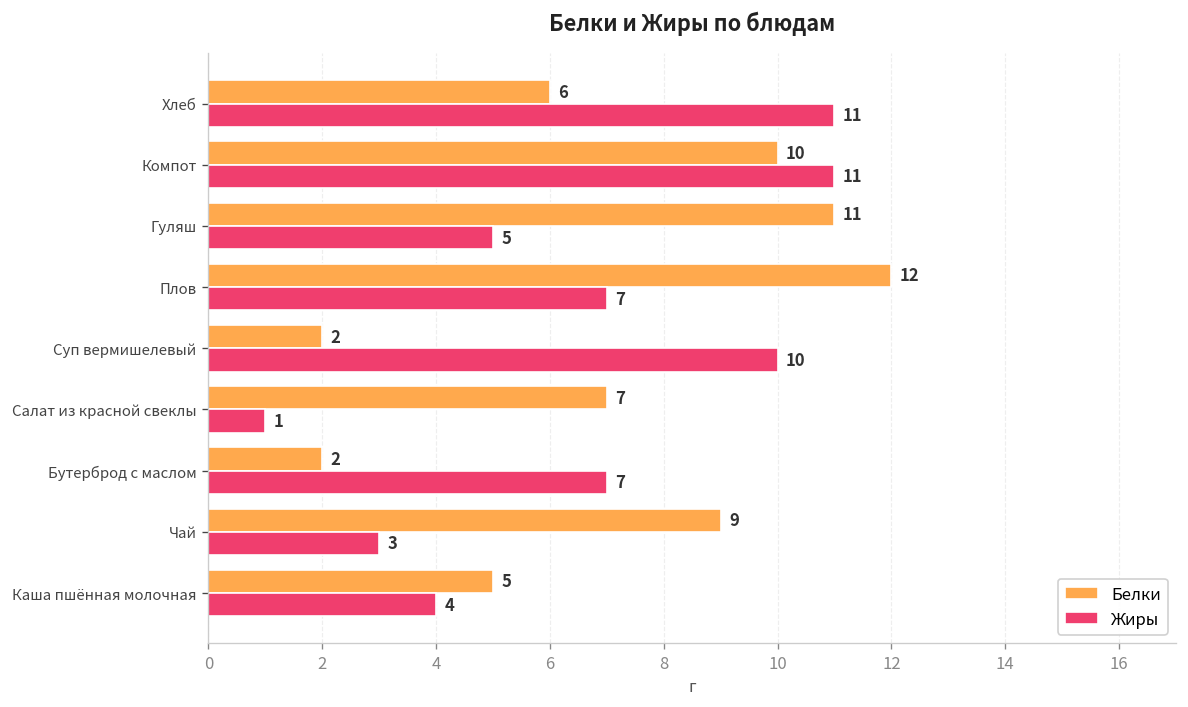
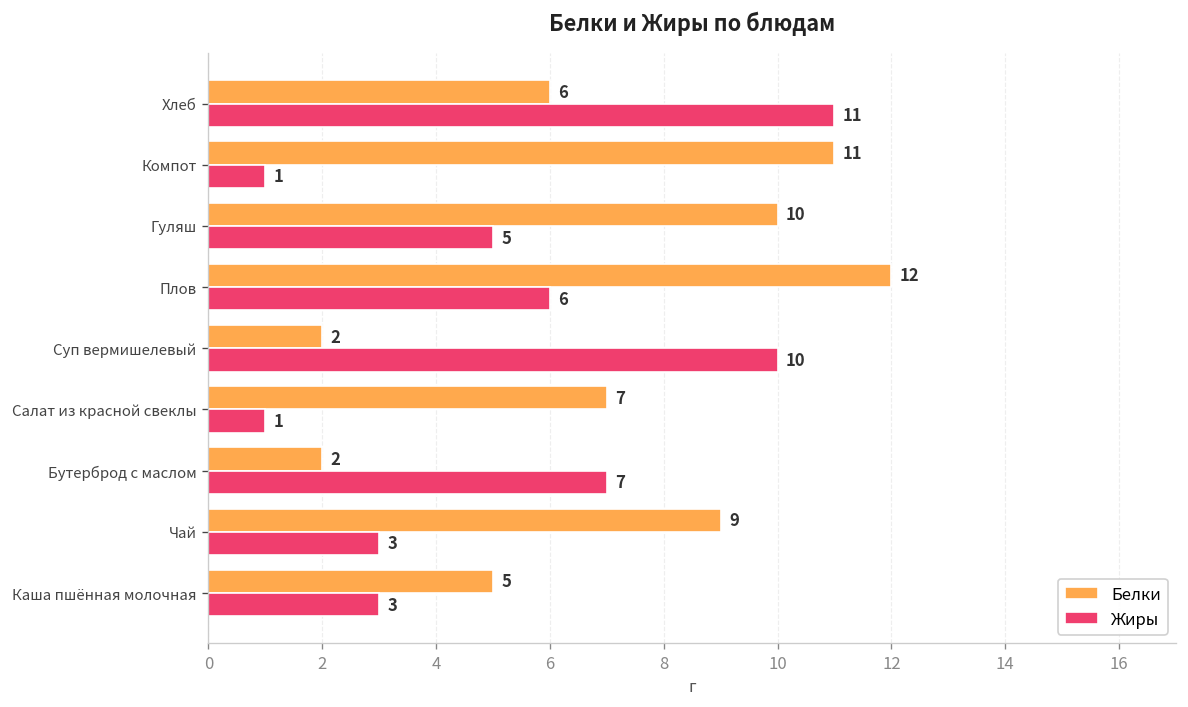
  {
    "Белки": {
      "Хлеб": 6,
-     "Компот": 10,
-     "Гуляш": 11,
+     "Компот": 11,
+     "Гуляш": 10,
      "Плов": 12,
      "Суп вермишелевый": 2,
      "Салат из красной свеклы": 7,
      "Бутерброд с маслом": 2,
      "Чай": 9,
      "Каша пшённая молочная": 5
    },
    "Жиры": {
      "Хлеб": 11,
-     "Компот": 11,
+     "Компот": 1,
      "Гуляш": 5,
-     "Плов": 7,
+     "Плов": 6,
      "Суп вермишелевый": 10,
      "Салат из красной свеклы": 1,
      "Бутерброд с маслом": 7,
      "Чай": 3,
-     "Каша пшённая молочная": 4
+     "Каша пшённая молочная": 3
    }
  }
